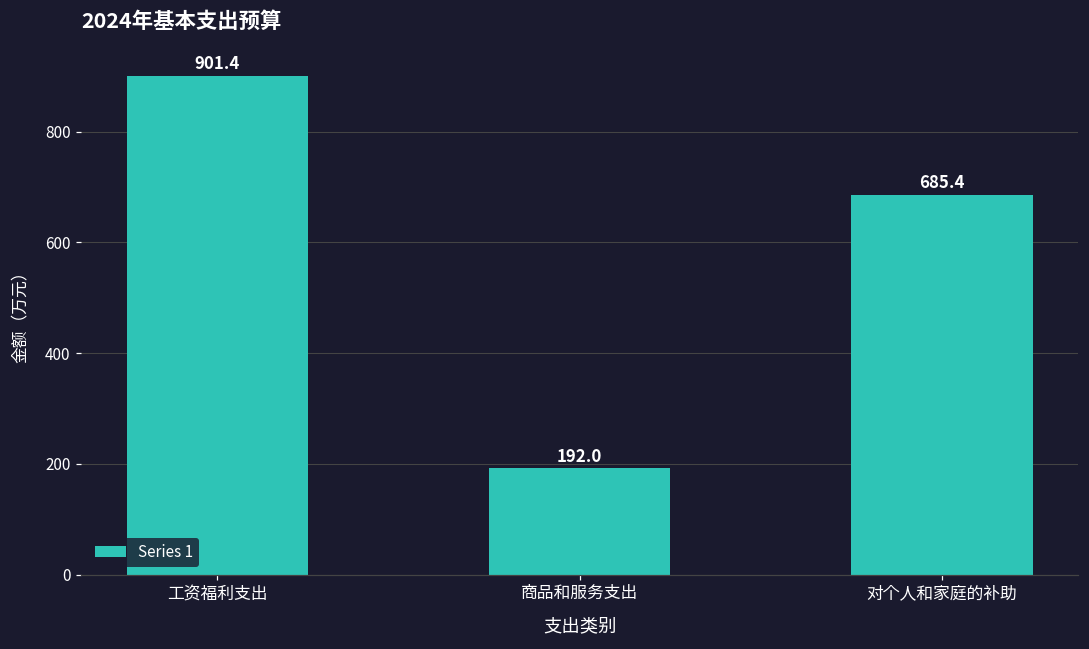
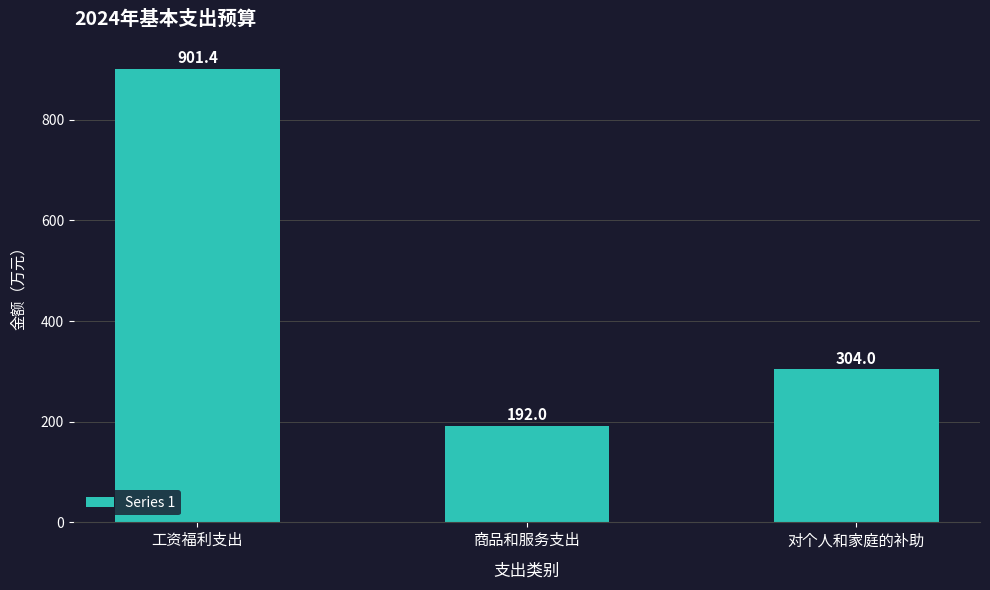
  {
    "工资福利支出": 901.4,
    "商品和服务支出": 192.0,
-   "对个人和家庭的补助": 685.4
+   "对个人和家庭的补助": 304.0
  }
